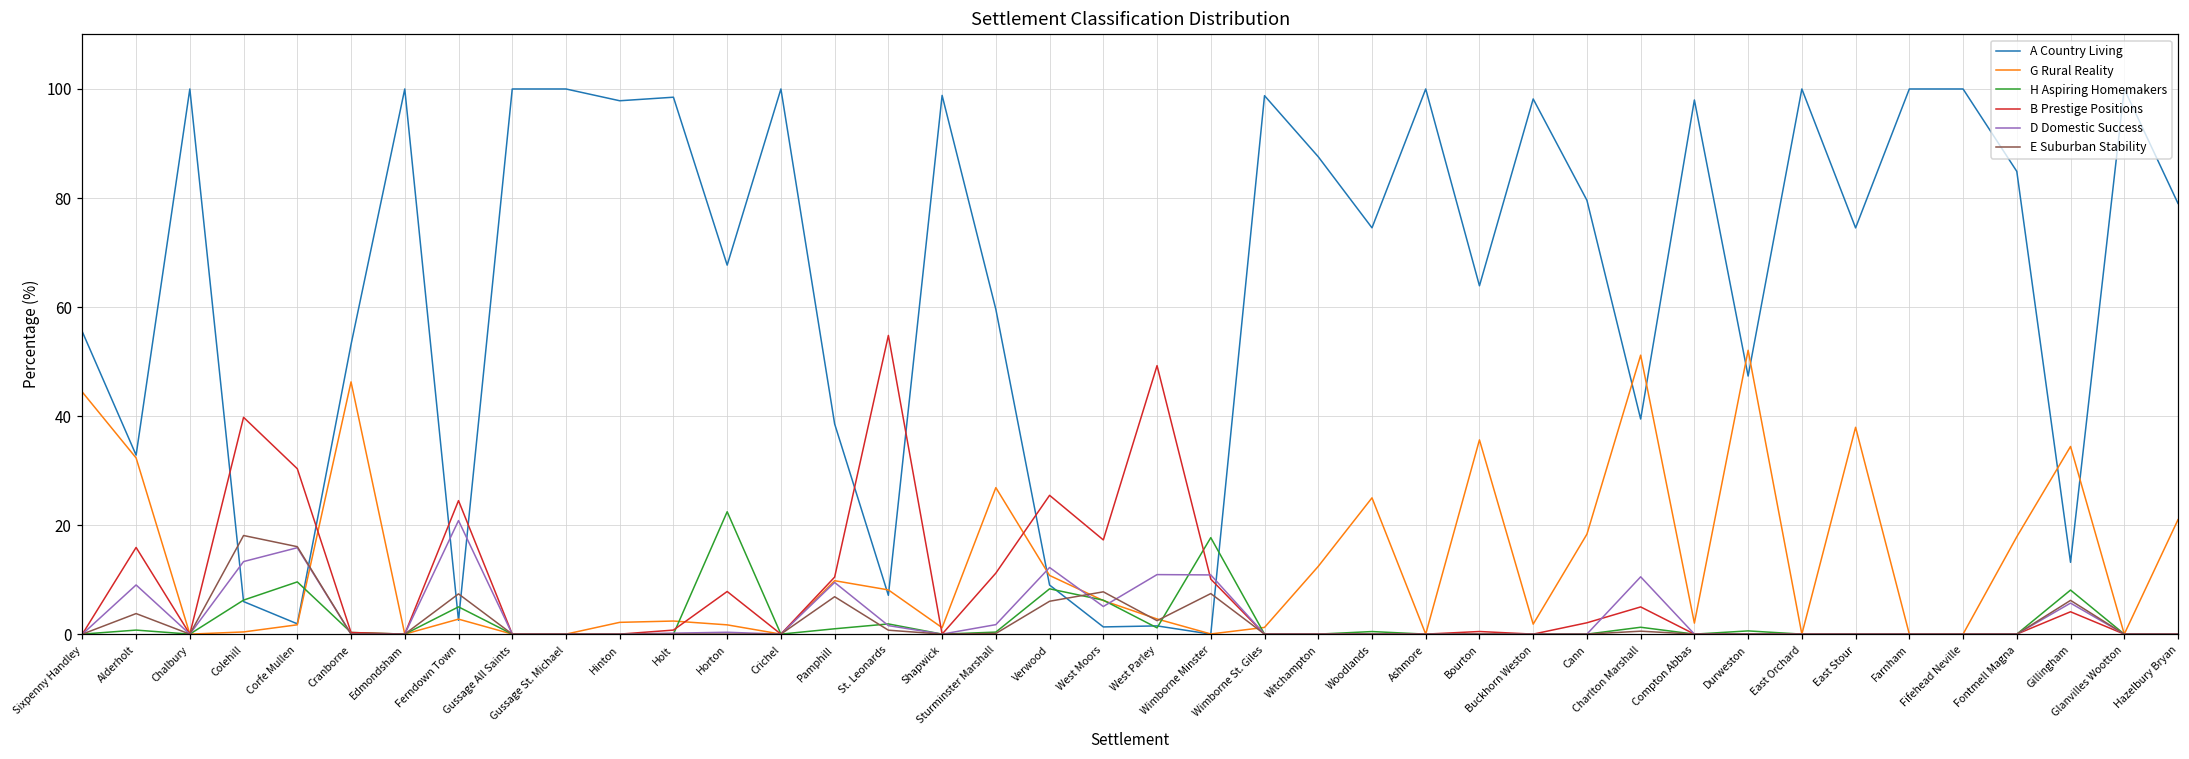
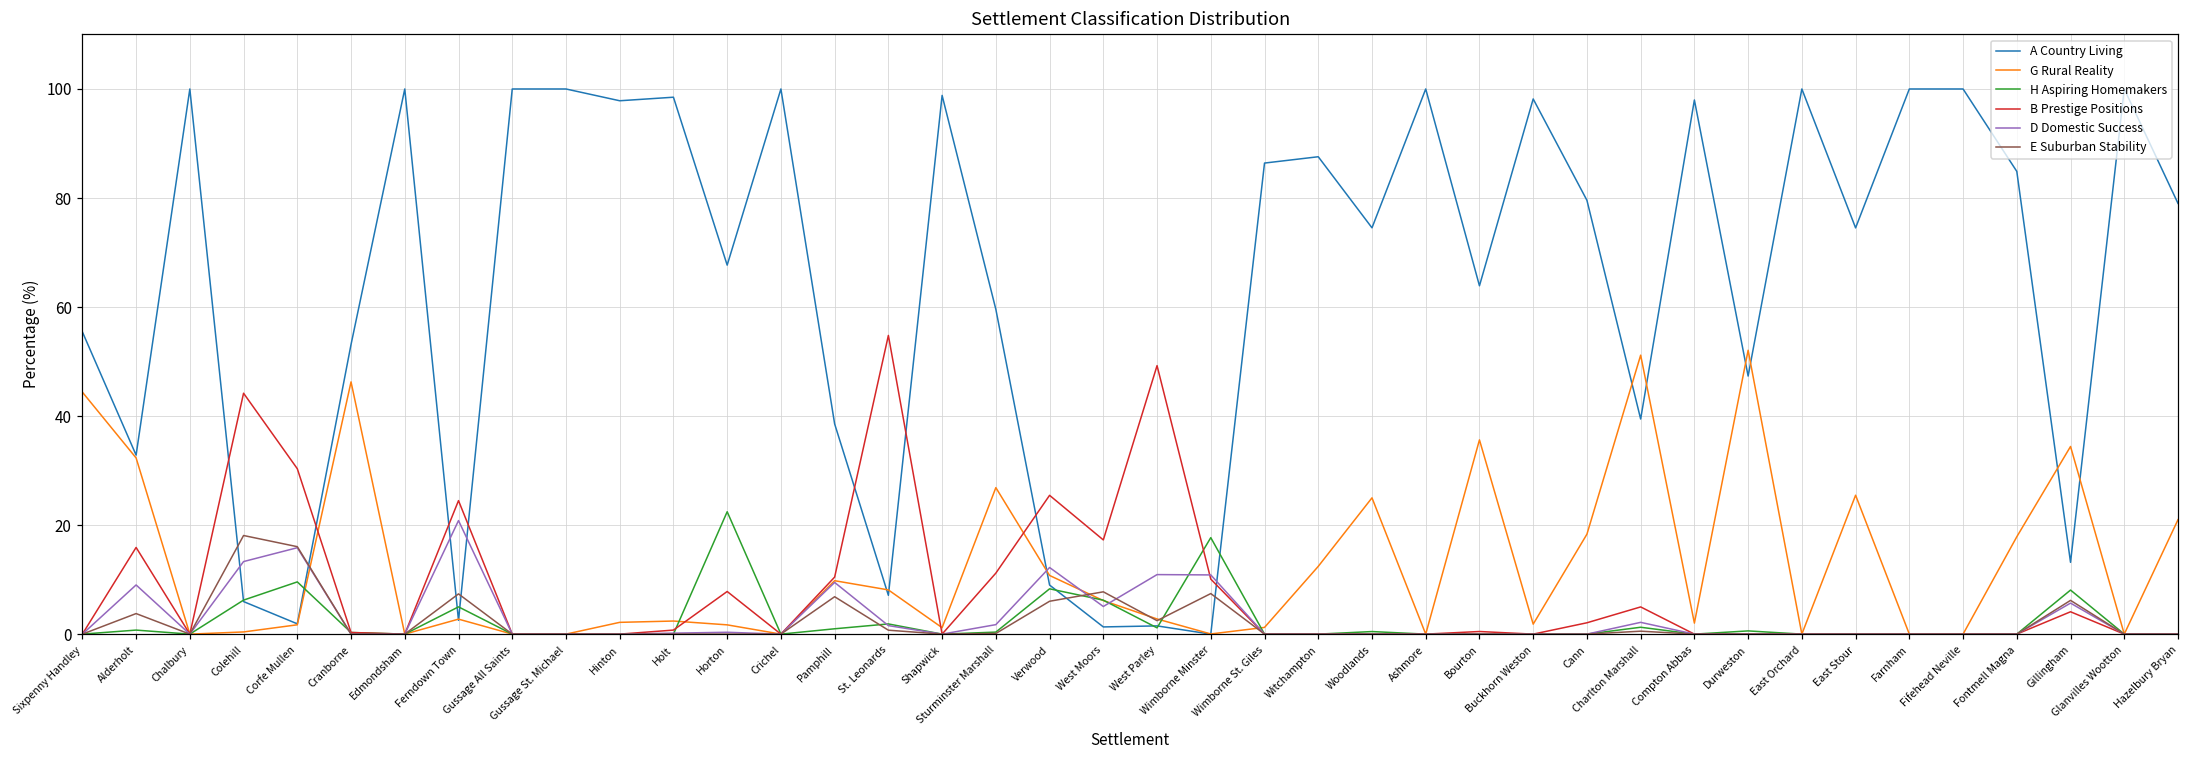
  {
    "A Country Living": {
      "Sixpenny Handley": 55,
      "Alderholt": 33,
      "Chalbury": 100,
      "Cranborne": 53,
      "Edmondsham": 100,
      "Gussage All Saints": 100,
      "Gussage St. Michael": 100,
      "Hinton": 98,
      "Holt": 98,
      "Horton": 68,
      "Crichel": 100,
      "Pamphill": 39,
      "St. Leonards": 7,
      "Shapwick": 99,
      "Sturminster Marshall": 60,
      "Verwood": 9,
      "West Moors": 1,
-     "Wimborne St. Giles": 99,
+     "Wimborne St. Giles": 86,
      "Witchampton": 88,
      "Woodlands": 75,
      "Ashmore": 100,
      "Bourton": 64,
      "Buckhorn Weston": 98,
      "Cann": 80,
      "Charlton Marshall": 39,
      "Compton Abbas": 98,
      "Durweston": 47,
      "East Orchard": 100,
      "East Stour": 75,
      "Farnham": 100,
      "Fifehead Neville": 100,
      "Fontmell Magna": 85,
      "Gillingham": 13,
      "Hazelbury Bryan": 79
    },
    "G Rural Reality": {
      "Sixpenny Handley": 44,
      "Alderholt": 32,
      "Colehill": 0,
      "Cranborne": 46,
      "Hinton": 2,
      "Holt": 2,
      "Horton": 2,
      "St. Leonards": 8,
      "Shapwick": 1,
      "Sturminster Marshall": 27,
      "Verwood": 11,
      "Wimborne St. Giles": 1,
      "Witchampton": 12,
      "Woodlands": 25,
      "Bourton": 36,
      "Buckhorn Weston": 2,
      "Cann": 18,
      "Charlton Marshall": 51,
      "Compton Abbas": 2,
      "Durweston": 52,
-     "East Stour": 38,
+     "East Stour": 25,
      "Fontmell Magna": 18,
      "Gillingham": 34,
      "Hazelbury Bryan": 21
    },
    "H Aspiring Homemakers": {
      "Alderholt": 1,
      "Corfe Mullen": 10,
      "Ferndown Town": 5,
      "Horton": 22,
      "Pamphill": 1,
      "Verwood": 8,
      "Wimborne Minster": 18,
      "Charlton Marshall": 1,
      "Durweston": 1,
      "Gillingham": 8
    },
    "B Prestige Positions": {
      "Alderholt": 16,
-     "Colehill": 40,
+     "Colehill": 44,
      "Corfe Mullen": 30,
      "Ferndown Town": 24,
      "Holt": 1,
      "Horton": 8,
      "Pamphill": 10,
      "St. Leonards": 55,
      "Sturminster Marshall": 11,
      "Verwood": 25,
      "West Moors": 17,
      "West Parley": 49,
      "Wimborne Minster": 10,
      "Cann": 2,
      "Charlton Marshall": 5,
      "Gillingham": 4
    },
    "D Domestic Success": {
      "Alderholt": 9,
      "Colehill": 13,
      "Ferndown Town": 21,
      "Sturminster Marshall": 2,
      "Verwood": 12,
      "West Moors": 5,
      "West Parley": 11,
      "Wimborne Minster": 11,
-     "Charlton Marshall": 11
+     "Charlton Marshall": 2
    },
    "E Suburban Stability": {
      "Alderholt": 4,
      "Colehill": 18,
      "Ferndown Town": 7,
      "Pamphill": 7,
      "St. Leonards": 1,
      "Verwood": 6,
      "West Moors": 8,
      "Wimborne Minster": 7,
      "Charlton Marshall": 1
    }
  }
